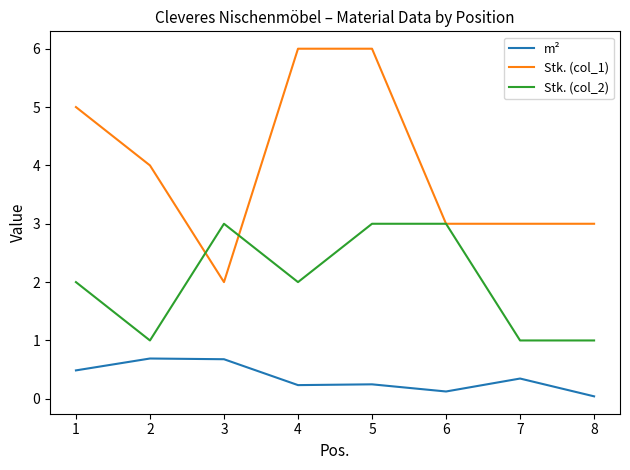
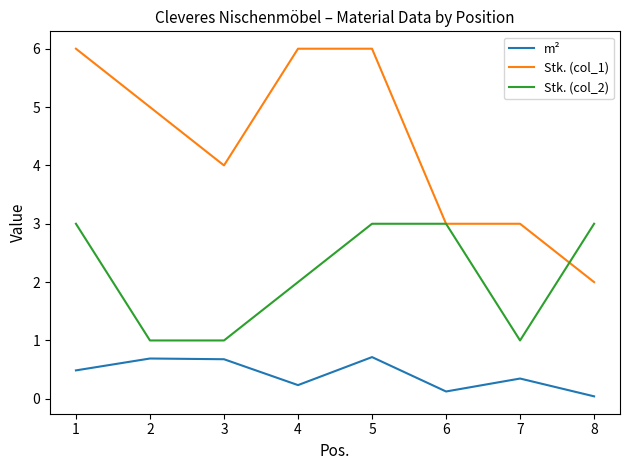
  {
    "m²": {
      "1": 0.5,
      "2": 0.7,
      "3": 0.7,
      "4": 0.2,
-     "5": 0.2,
+     "5": 0.7,
      "6": 0.1,
      "7": 0.3,
      "8": 0.0
    },
    "Stk. (col_1)": {
-     "1": 5,
-     "2": 4,
-     "3": 2,
+     "1": 6,
+     "2": 5,
+     "3": 4,
      "4": 6,
      "5": 6,
      "7": 3,
-     "8": 3
+     "8": 2
    },
    "Stk. (col_2)": {
-     "1": 2,
+     "1": 3,
      "2": 1,
-     "3": 3,
+     "3": 1,
      "4": 2,
      "5": 3,
      "7": 1,
-     "8": 1
+     "8": 3
    }
  }
